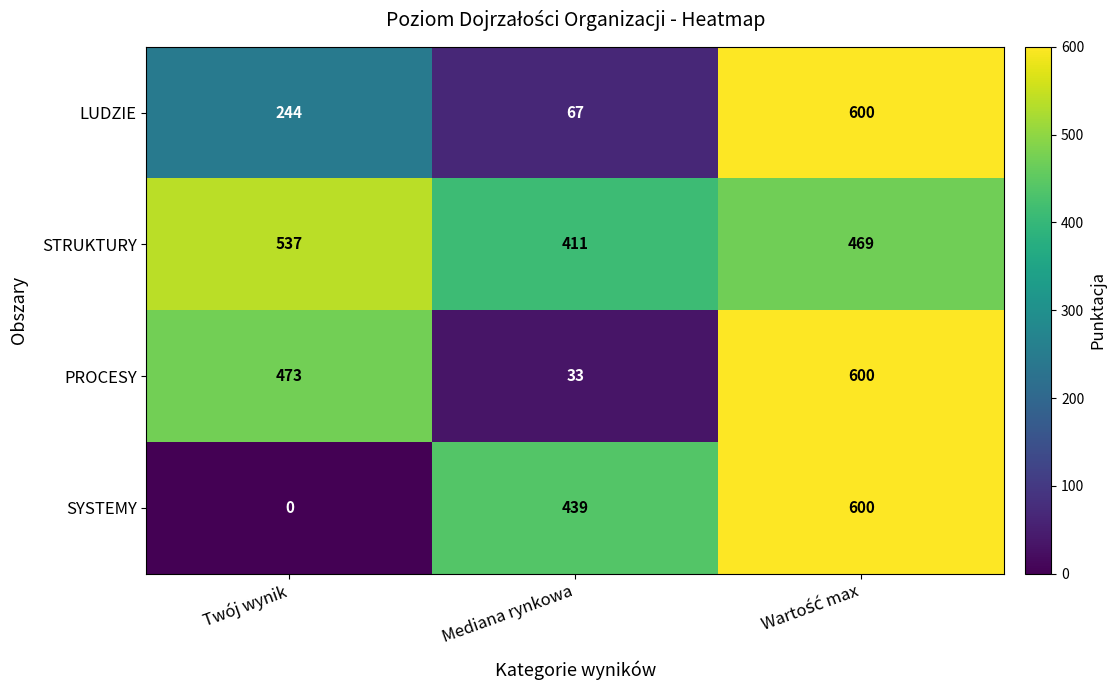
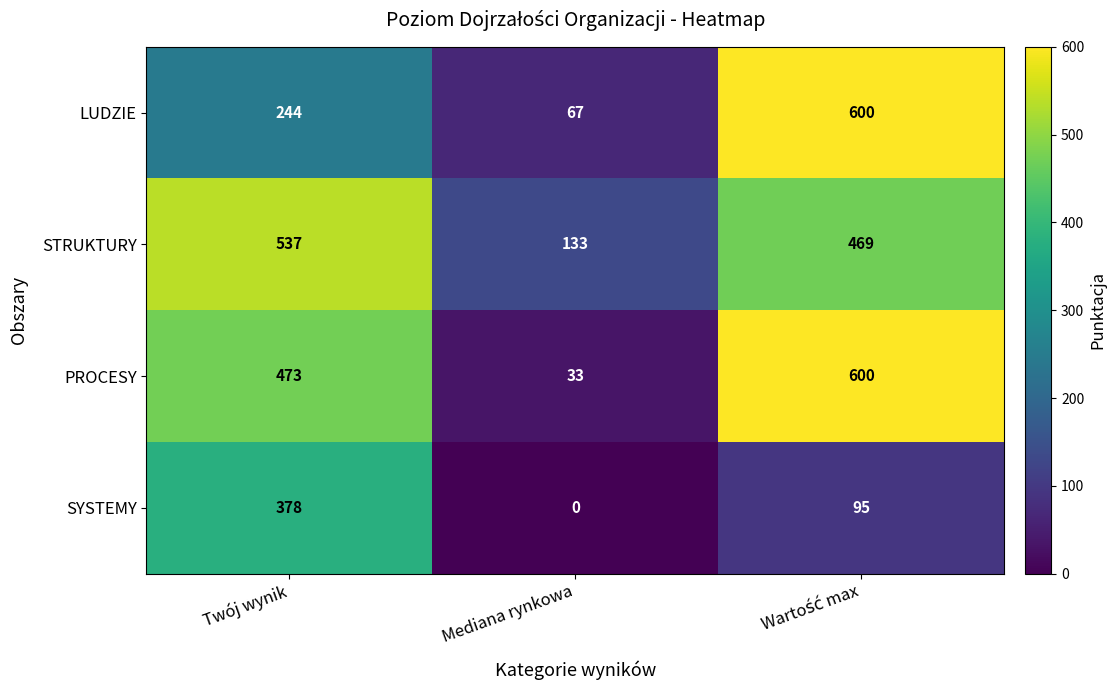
  {
    "LUDZIE": {
      "Twój wynik": 244,
      "Mediana rynkowa": 67,
      "Wartość max": 600
    },
    "STRUKTURY": {
      "Twój wynik": 537,
-     "Mediana rynkowa": 411,
+     "Mediana rynkowa": 133,
      "Wartość max": 469
    },
    "PROCESY": {
      "Twój wynik": 473,
      "Mediana rynkowa": 33,
      "Wartość max": 600
    },
    "SYSTEMY": {
-     "Twój wynik": 0,
-     "Mediana rynkowa": 439,
-     "Wartość max": 600
+     "Twój wynik": 378,
+     "Mediana rynkowa": 0,
+     "Wartość max": 95
    }
  }
